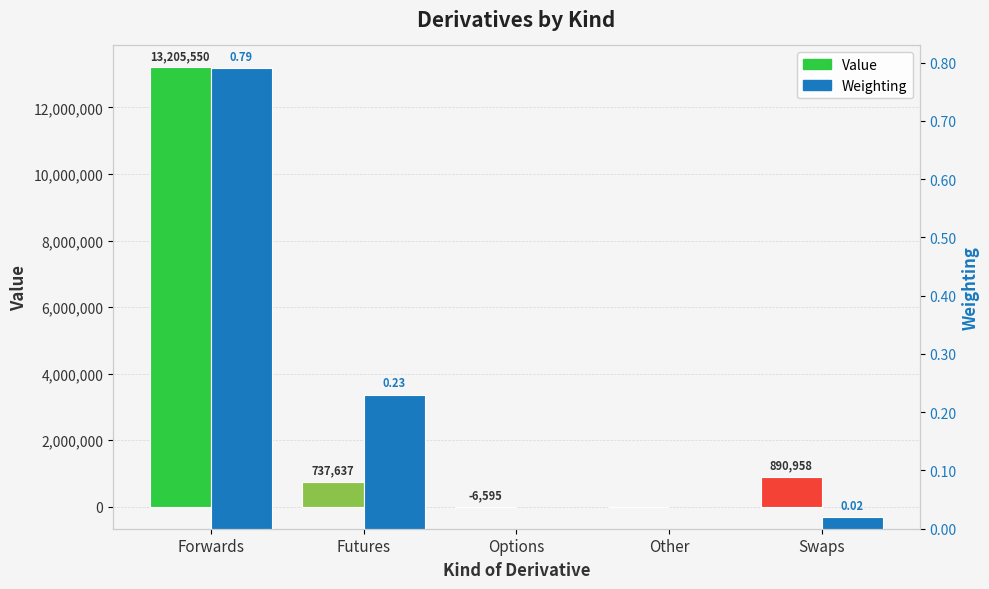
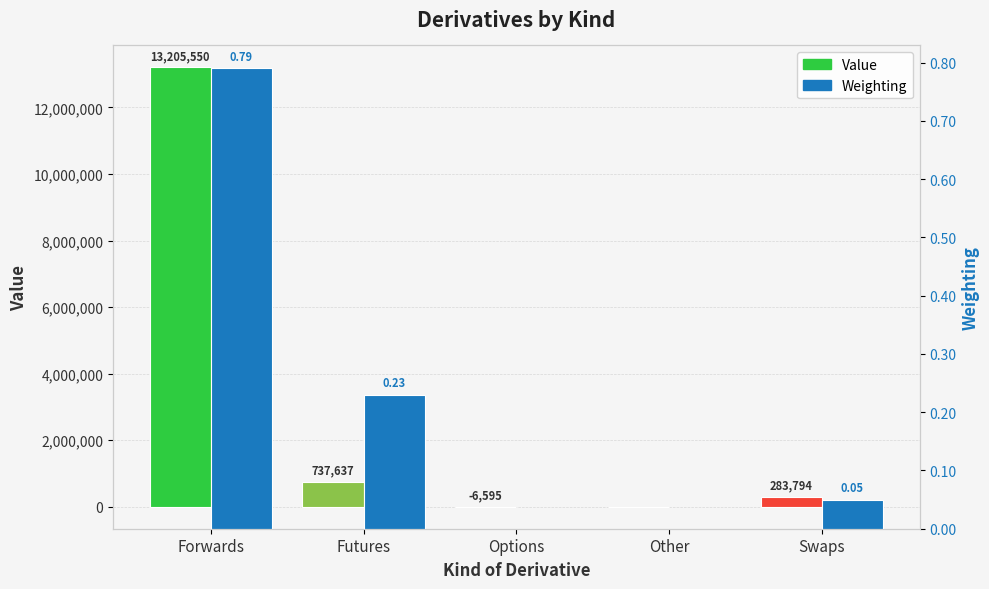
  {
    "Value": {
      "Forwards": "13,205,550",
      "Futures": "737,637",
      "Options": "-6,595",
-     "Swaps": "890,958"
+     "Swaps": "283,794"
    },
    "Weighting": {
      "Forwards": "0.79",
      "Futures": "0.23",
-     "Swaps": "0.02"
+     "Swaps": "0.05"
    }
  }
